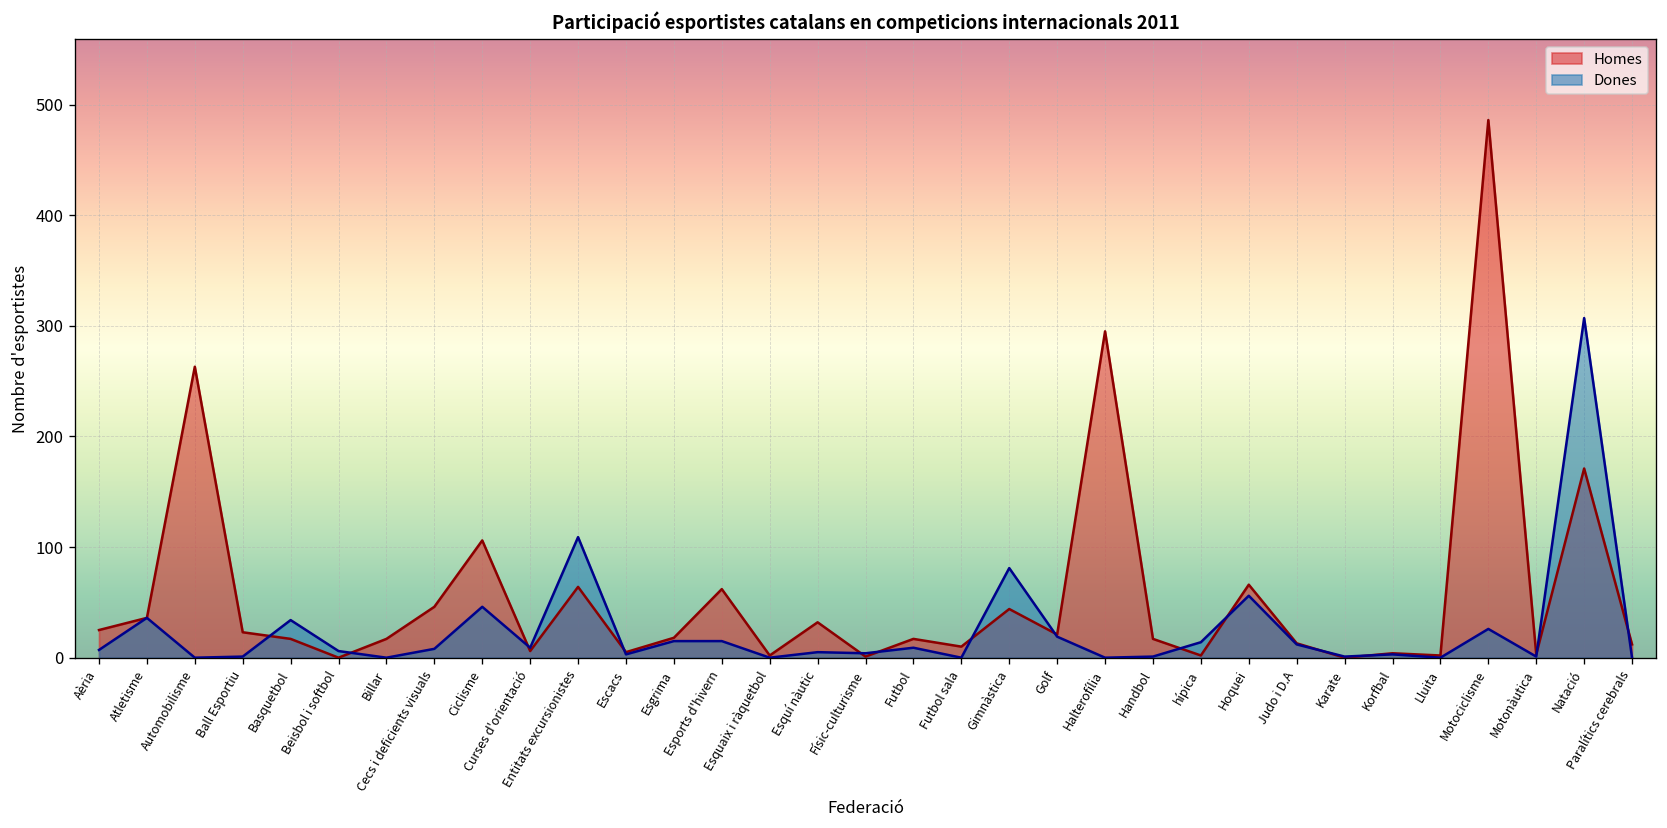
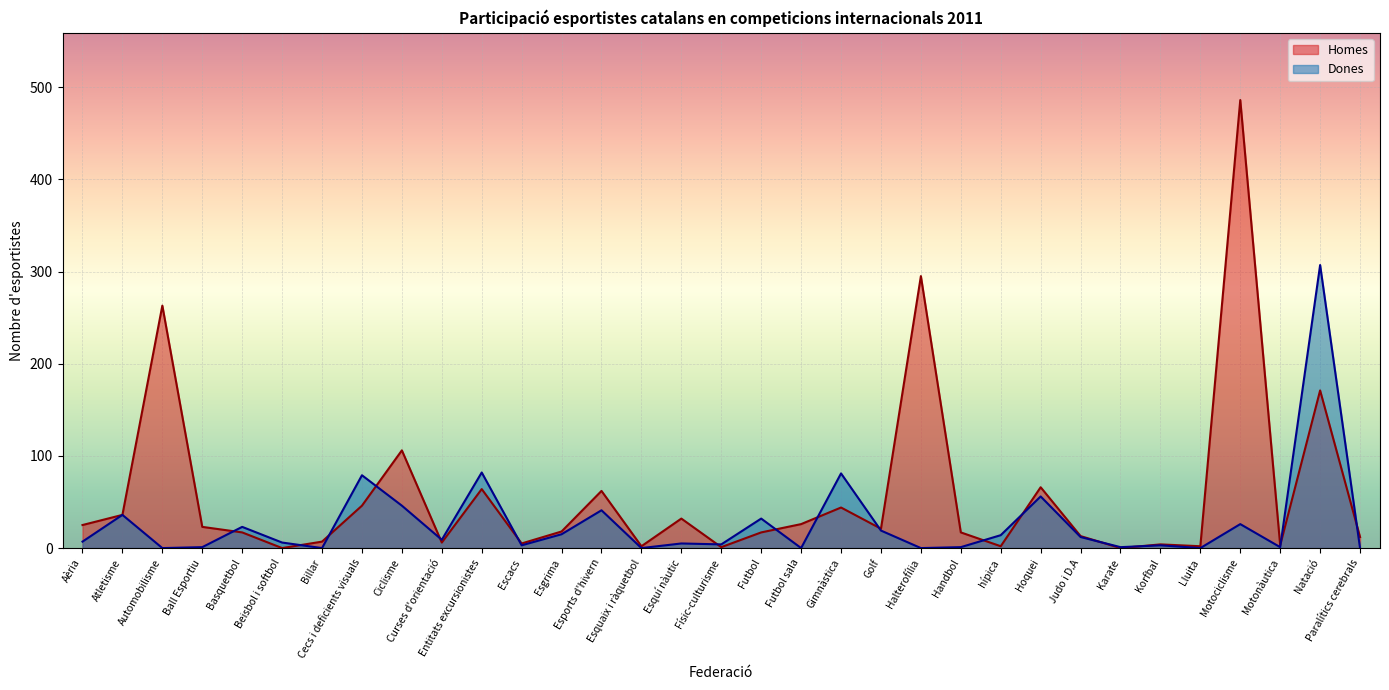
  {
    "Homes": {
      "Aèria": 30,
      "Automobilisme": 260,
      "Ball Esportiu": 20,
      "Basquetbol": 20,
      "Beisbol i softbol": 0,
-     "Billar": 20,
+     "Billar": 10,
      "Cecs i deficients visuals": 50,
      "Ciclisme": 110,
      "Curses d'orientació": 10,
      "Entitats excursionistes": 60,
      "Esgrima": 20,
      "Esports d'hivern": 60,
      "Esquí nàutic": 30,
      "Físic-culturisme": 0,
      "Futbol": 20,
-     "Futbol sala": 10,
+     "Futbol sala": 30,
      "Gimnàstica": 40,
      "Halterofília": 300,
      "Handbol": 20,
      "hípica": 0,
      "Hoquei": 70,
      "Motociclisme": 490,
      "Natació": 170,
      "Paralítics cerebrals": 10
    },
    "Dones": {
      "Aèria": 10,
      "Automobilisme": 0,
      "Ball Esportiu": 0,
-     "Basquetbol": 30,
+     "Basquetbol": 20,
      "Beisbol i softbol": 10,
      "Billar": 0,
-     "Cecs i deficients visuals": 10,
+     "Cecs i deficients visuals": 80,
      "Ciclisme": 50,
      "Curses d'orientació": 10,
-     "Entitats excursionistes": 110,
+     "Entitats excursionistes": 80,
      "Esgrima": 20,
-     "Esports d'hivern": 20,
+     "Esports d'hivern": 40,
      "Esquí nàutic": 10,
      "Físic-culturisme": 0,
-     "Futbol": 10,
+     "Futbol": 30,
      "Futbol sala": 0,
      "Gimnàstica": 80,
      "Halterofília": 0,
      "Handbol": 0,
      "hípica": 10,
      "Hoquei": 60,
      "Motociclisme": 30,
      "Natació": 310,
      "Paralítics cerebrals": 0
    }
  }
